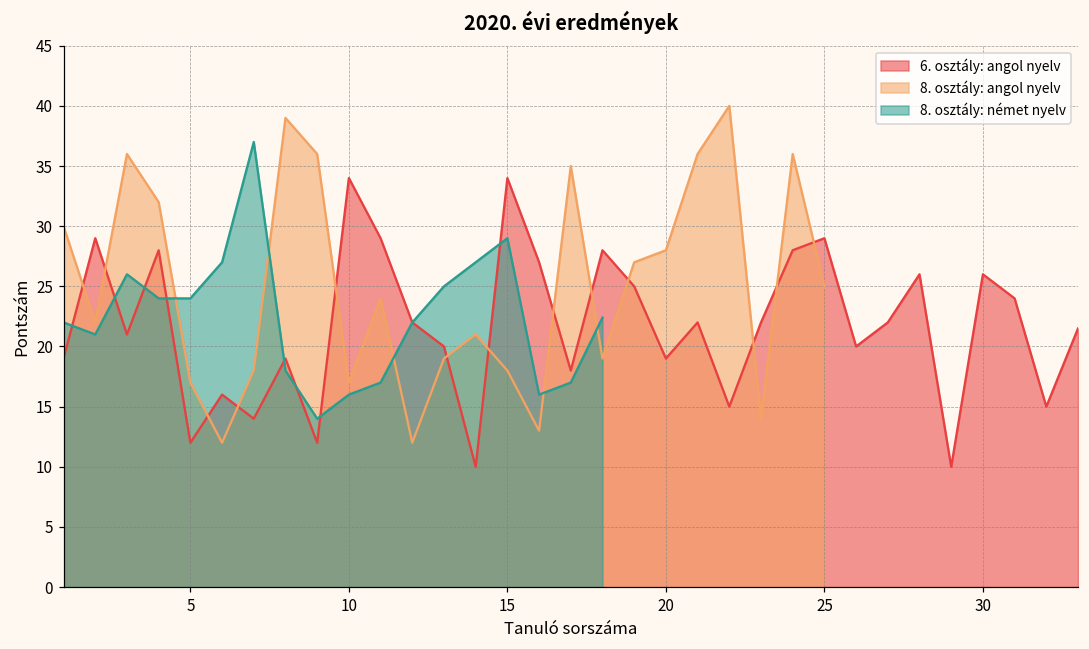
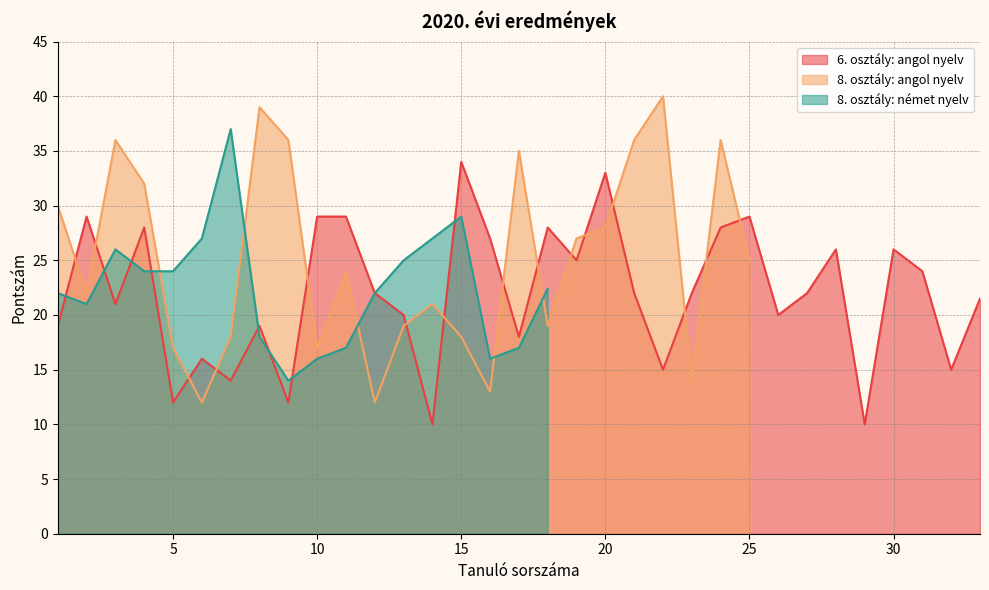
  {
    "6. osztály: angol nyelv": {
      "5": 12,
-     "10": 34,
+     "10": 29,
      "15": 34,
-     "20": 19,
+     "20": 33,
      "25": 29,
      "30": 26
    },
    "8. osztály: angol nyelv": {
      "5": 17,
      "10": 17,
      "15": 18,
      "20": 28,
      "25": 25
    },
    "8. osztály: német nyelv": {
      "5": 24,
      "10": 16,
      "15": 29
    }
  }
